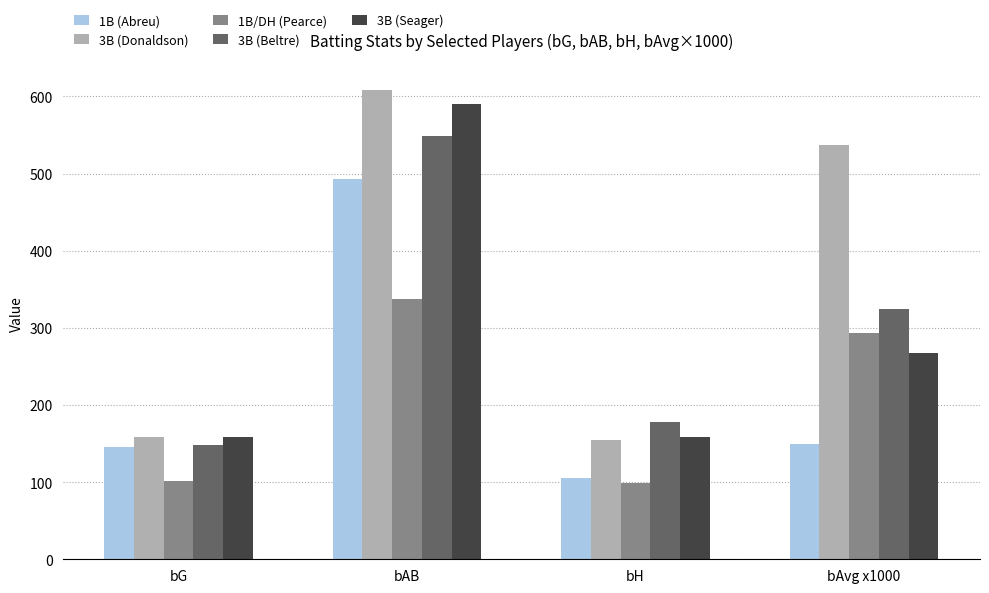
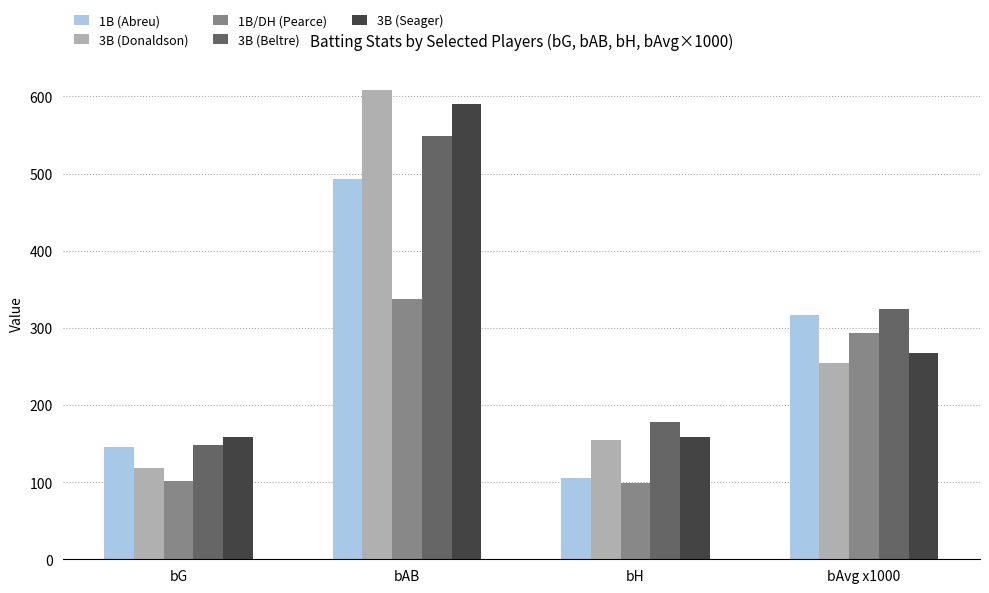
  {
    "1B (Abreu)": {
      "bG": 150,
      "bAB": 490,
      "bH": 110,
-     "bAvg x1000": 150
+     "bAvg x1000": 320
    },
    "3B (Donaldson)": {
-     "bG": 160,
+     "bG": 120,
      "bAB": 610,
      "bH": 160,
-     "bAvg x1000": 540
+     "bAvg x1000": 260
    }
  }
